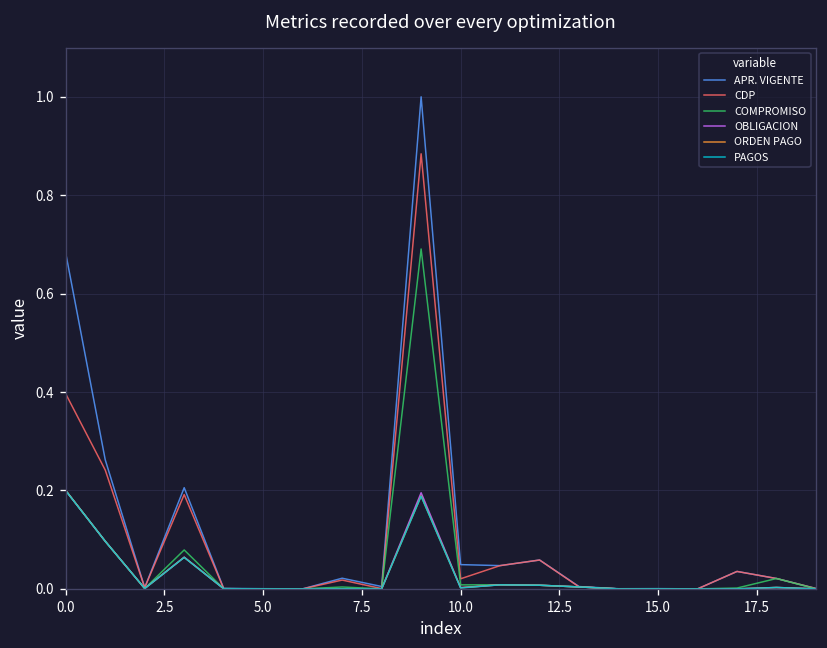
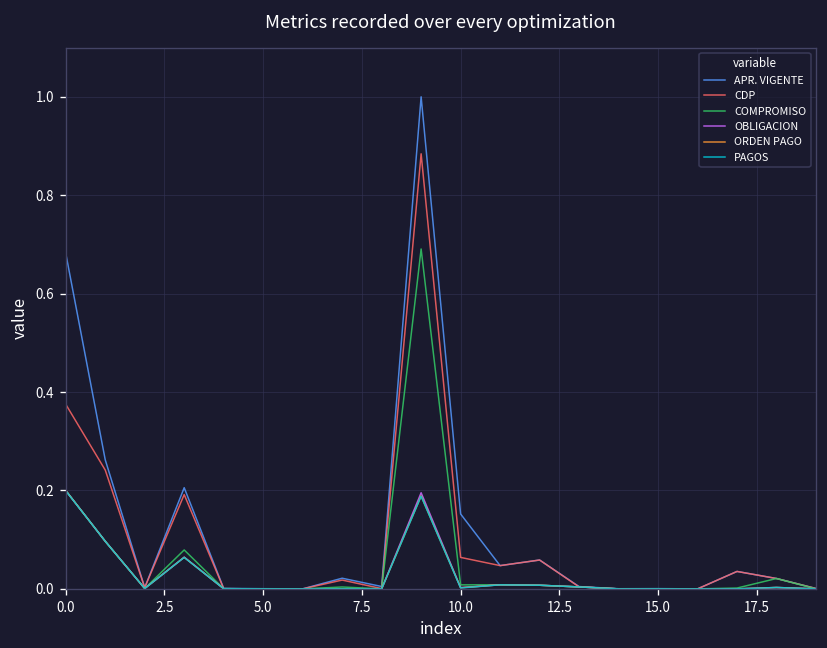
  {
    "APR. VIGENTE": {
      "0.0": 0.68,
-     "10.0": 0.05
+     "10.0": 0.15
    },
    "CDP": {
-     "0.0": 0.40,
-     "10.0": 0.02
+     "0.0": 0.38,
+     "10.0": 0.06
    }
  }
